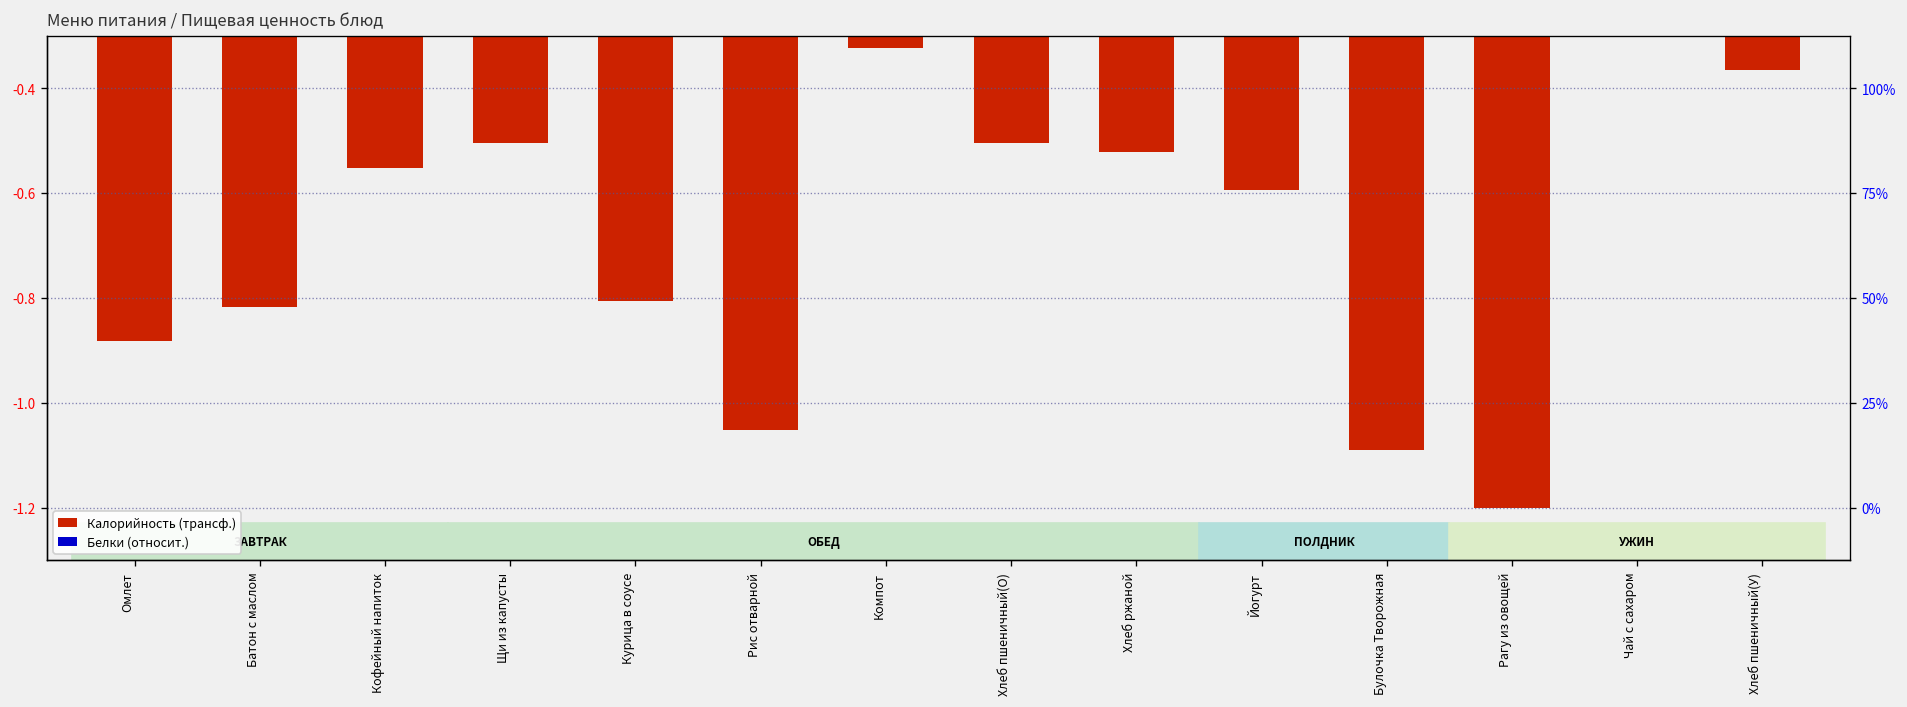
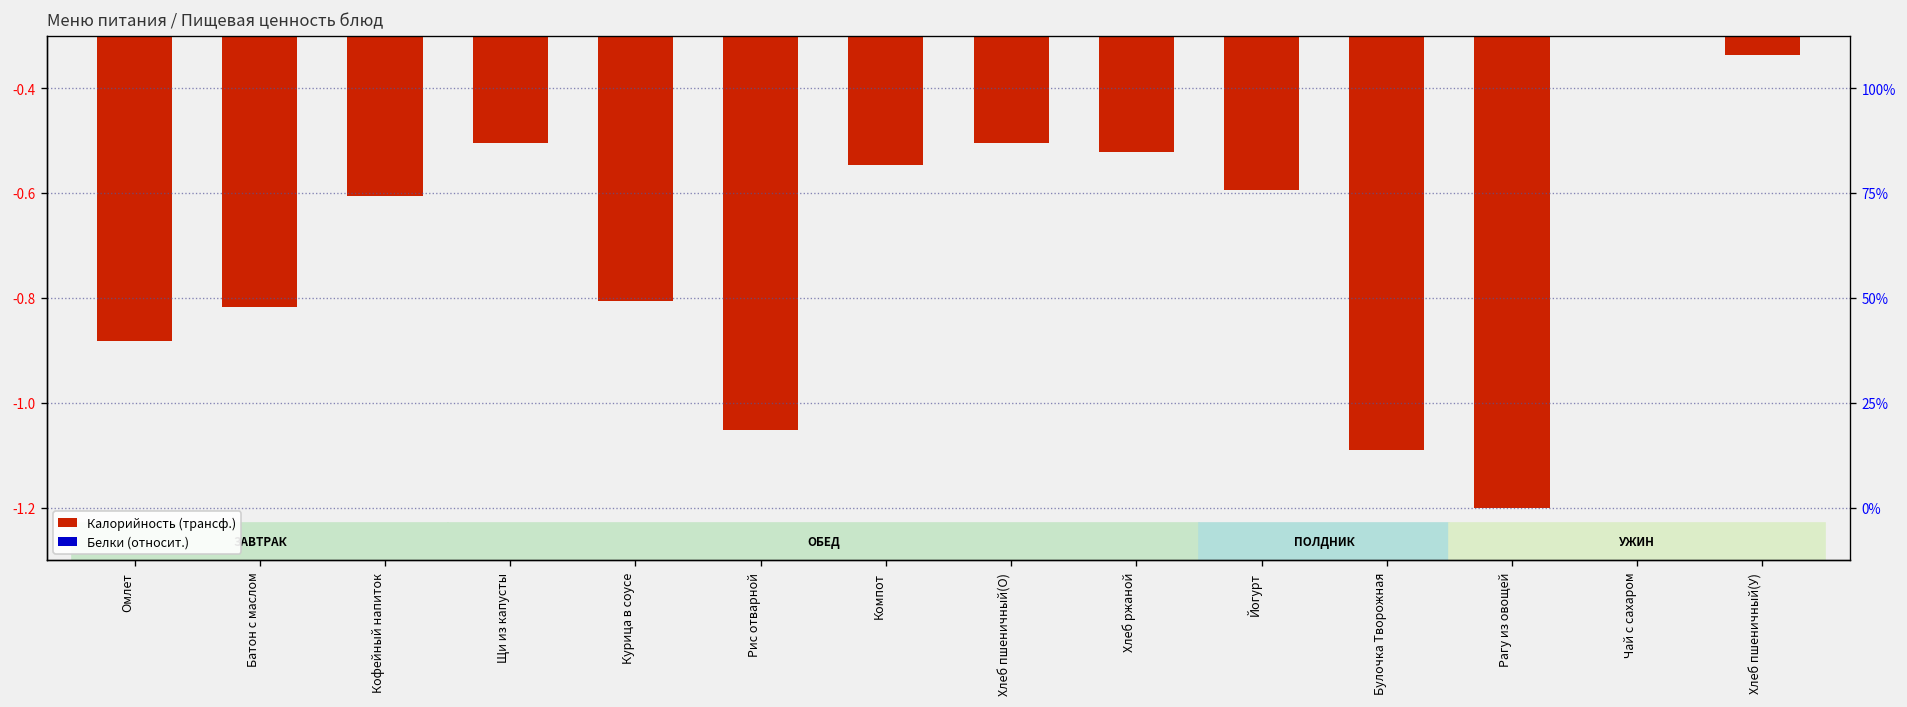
  {
    "Калорийность (трансф.)": {
      "Омлет": -0.88,
      "Батон с маслом": -0.82,
-     "Кофейный напиток": -0.55,
+     "Кофейный напиток": -0.61,
      "Щи из капусты": -0.50,
      "Курица в соусе": -0.81,
      "Рис отварной": -1.05,
-     "Компот": -0.32,
+     "Компот": -0.55,
      "Хлеб пшеничный(О)": -0.50,
      "Хлеб ржаной": -0.52,
      "Йогурт": -0.60,
      "Булочка Творожная": -1.09,
      "Рагу из овощей": -1.20,
-     "Хлеб пшеничный(У)": -0.37
+     "Хлеб пшеничный(У)": -0.34
    }
  }
